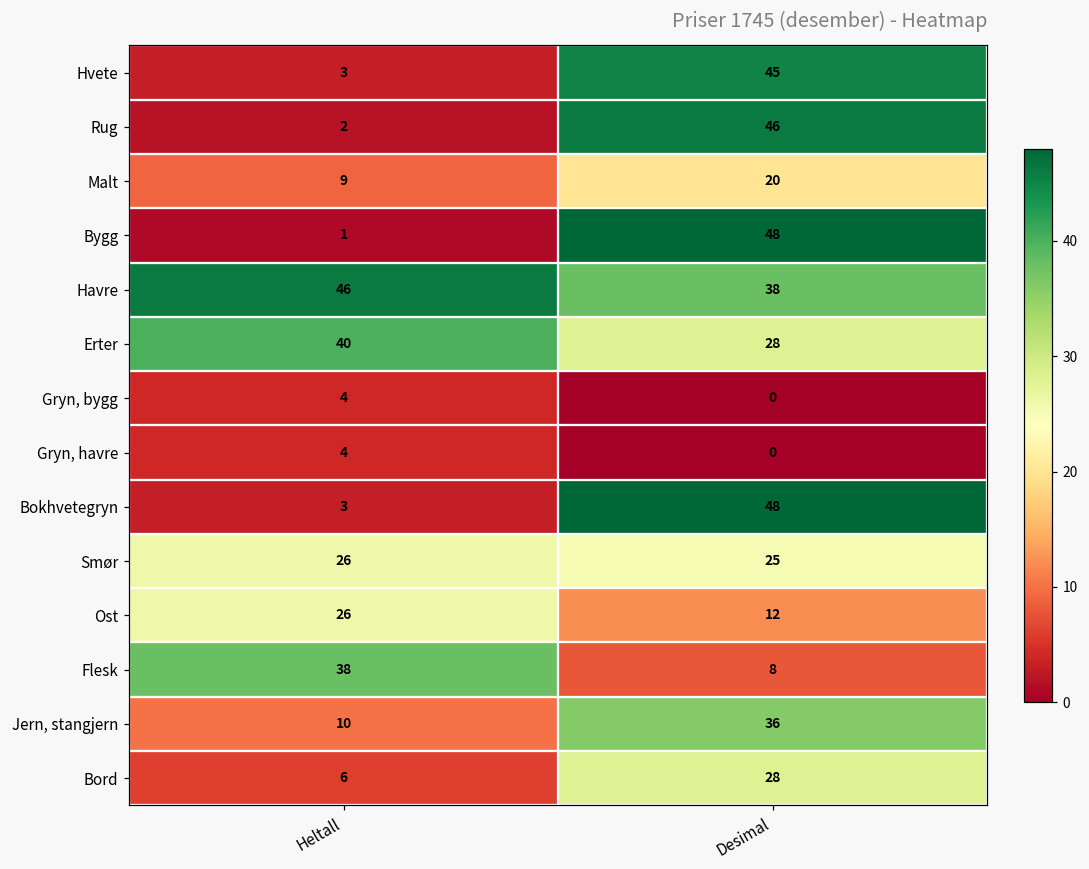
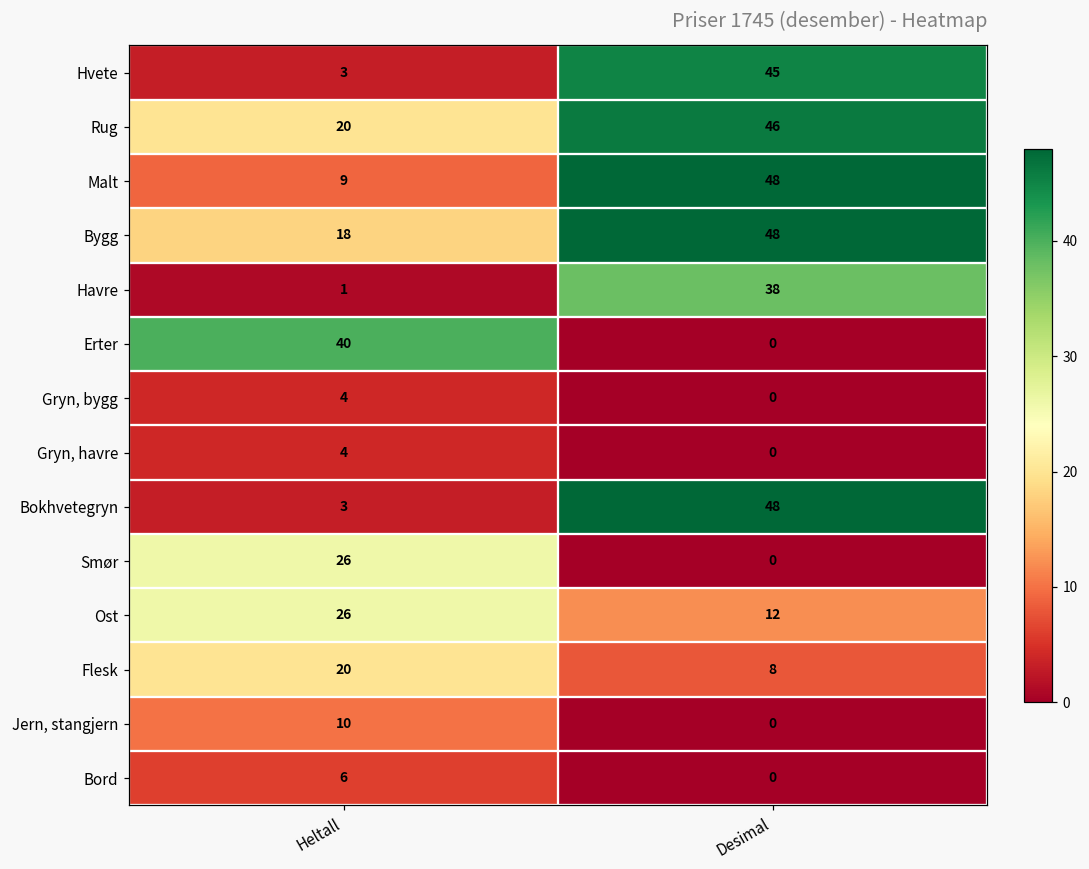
  {
    "Hvete": {
      "Heltall": 3,
      "Desimal": 45
    },
    "Rug": {
-     "Heltall": 2,
+     "Heltall": 20,
      "Desimal": 46
    },
    "Malt": {
      "Heltall": 9,
-     "Desimal": 20
+     "Desimal": 48
    },
    "Bygg": {
-     "Heltall": 1,
+     "Heltall": 18,
      "Desimal": 48
    },
    "Havre": {
-     "Heltall": 46,
+     "Heltall": 1,
      "Desimal": 38
    },
    "Erter": {
      "Heltall": 40,
-     "Desimal": 28
+     "Desimal": 0
    },
    "Gryn, bygg": {
      "Heltall": 4,
      "Desimal": 0
    },
    "Gryn, havre": {
      "Heltall": 4,
      "Desimal": 0
    },
    "Bokhvetegryn": {
      "Heltall": 3,
      "Desimal": 48
    },
    "Smør": {
      "Heltall": 26,
-     "Desimal": 25
+     "Desimal": 0
    },
    "Ost": {
      "Heltall": 26,
      "Desimal": 12
    },
    "Flesk": {
-     "Heltall": 38,
+     "Heltall": 20,
      "Desimal": 8
    },
    "Jern, stangjern": {
      "Heltall": 10,
-     "Desimal": 36
+     "Desimal": 0
    },
    "Bord": {
      "Heltall": 6,
-     "Desimal": 28
+     "Desimal": 0
    }
  }
